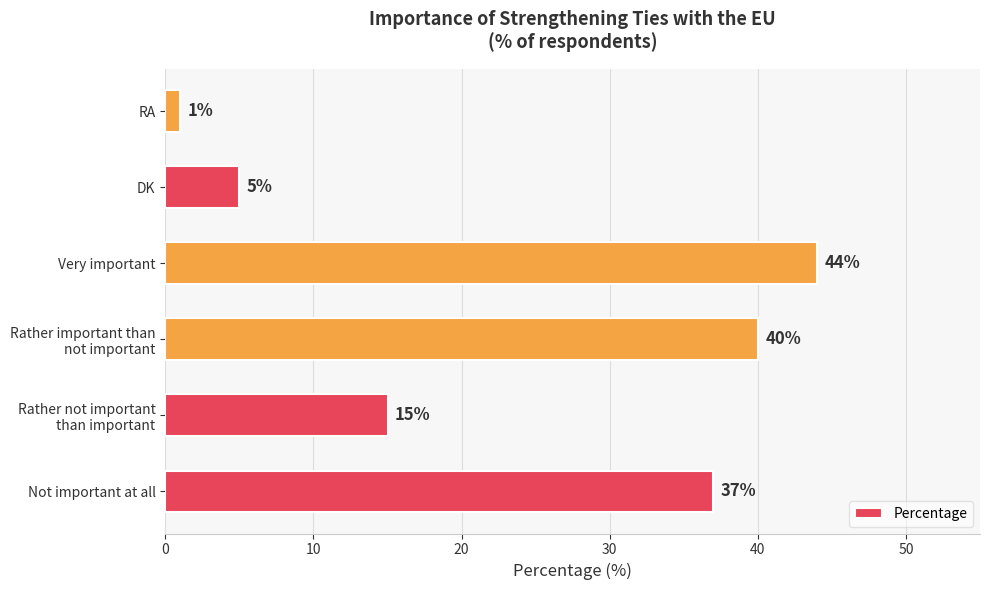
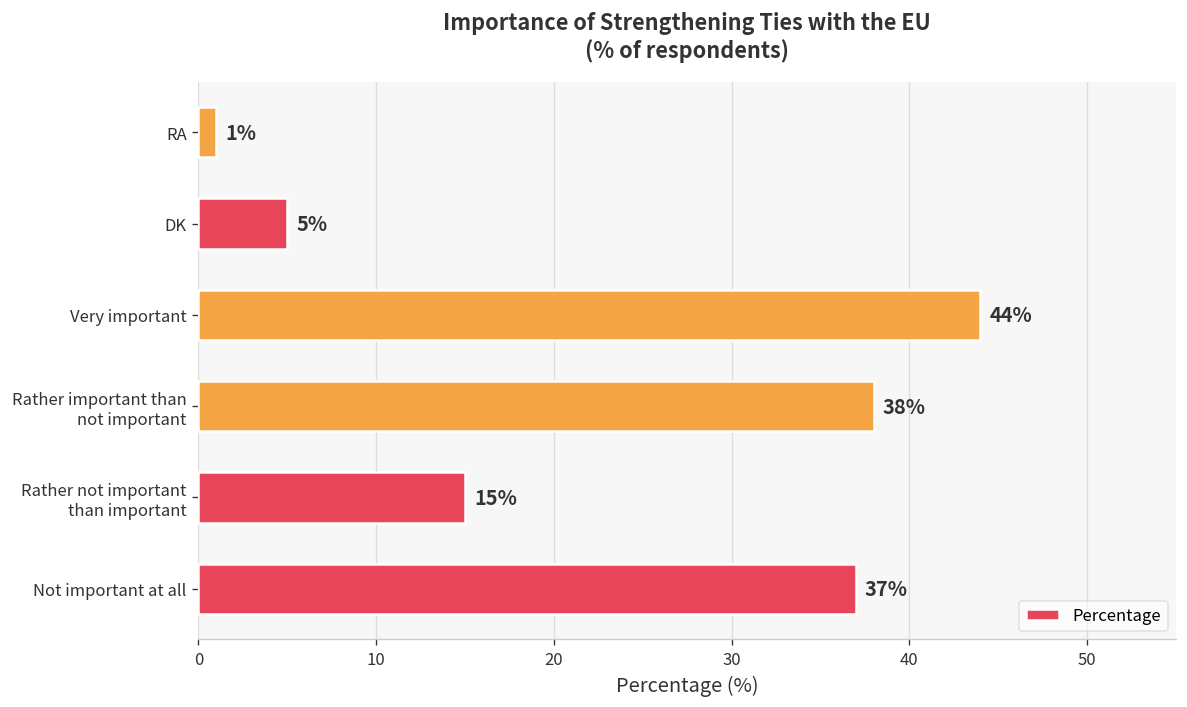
  {
    "RA": "1%",
    "DK": "5%",
    "Very important": "44%",
-   "Rather important than not important": "40%",
+   "Rather important than not important": "38%",
    "Rather not important than important": "15%",
    "Not important at all": "37%"
  }
